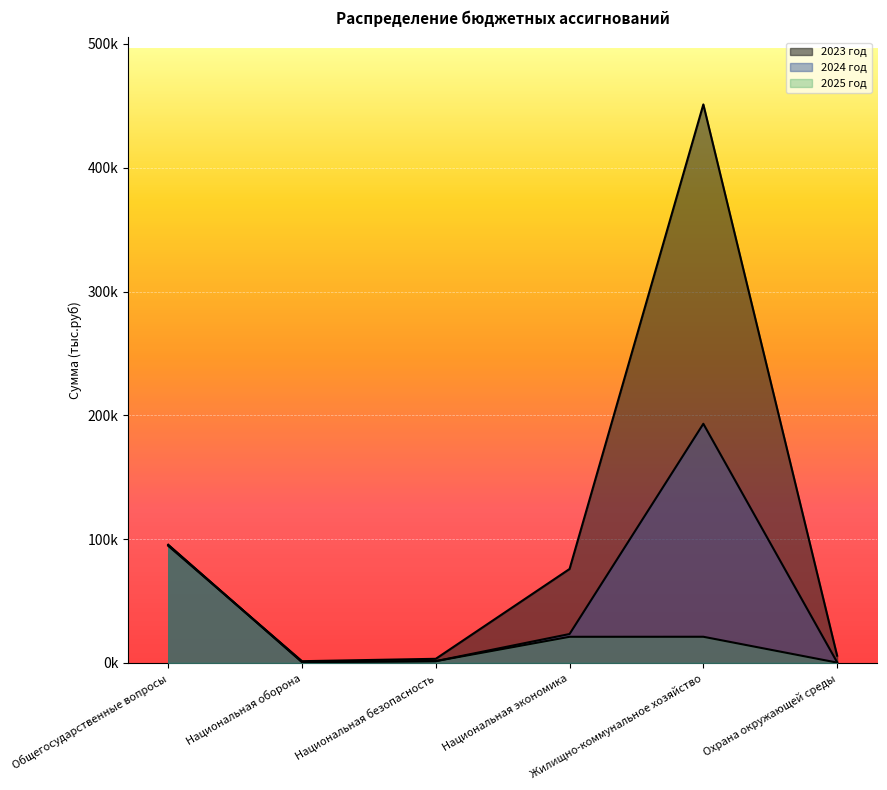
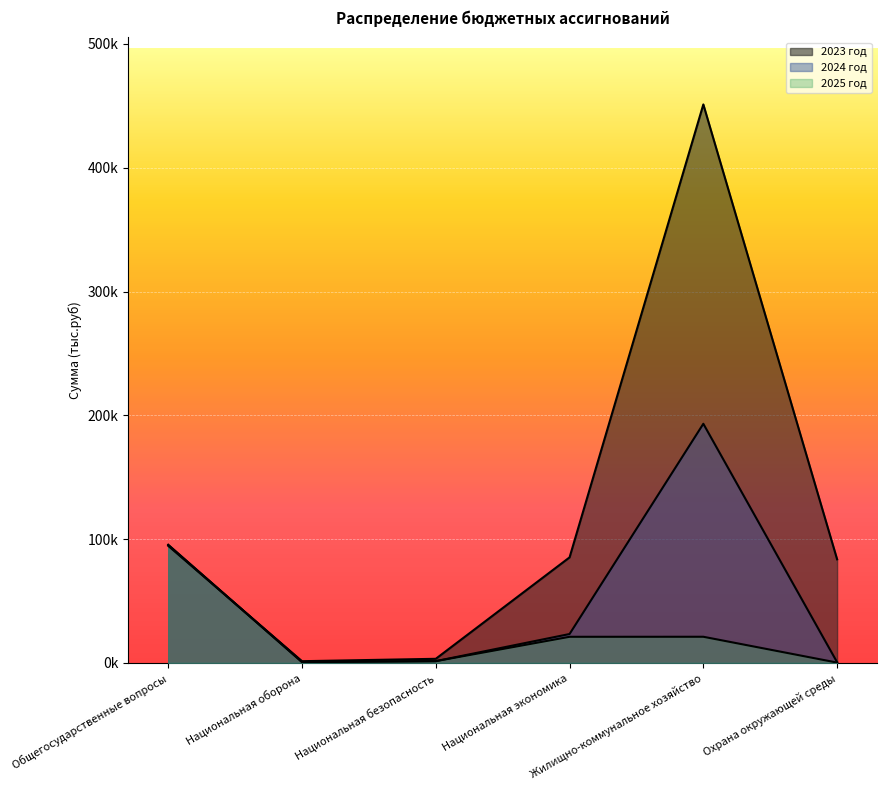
  {
    "2023 год": {
-     "Национальная экономика": 76000,
+     "Национальная экономика": 85000,
      "Жилищно-коммунальное хозяйство": 451000,
-     "Охрана окружающей среды": 6000
+     "Охрана окружающей среды": 84000
    }
  }
